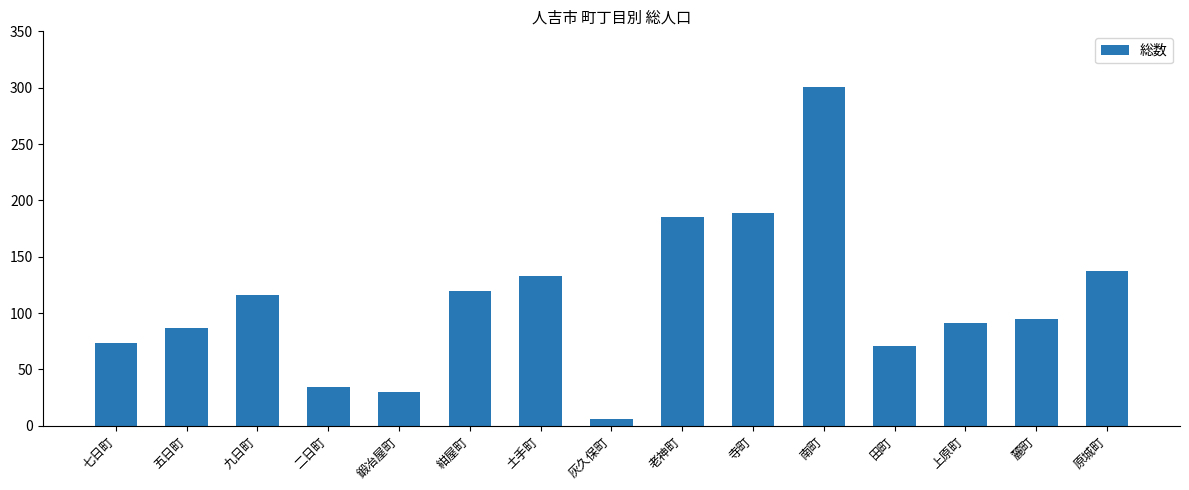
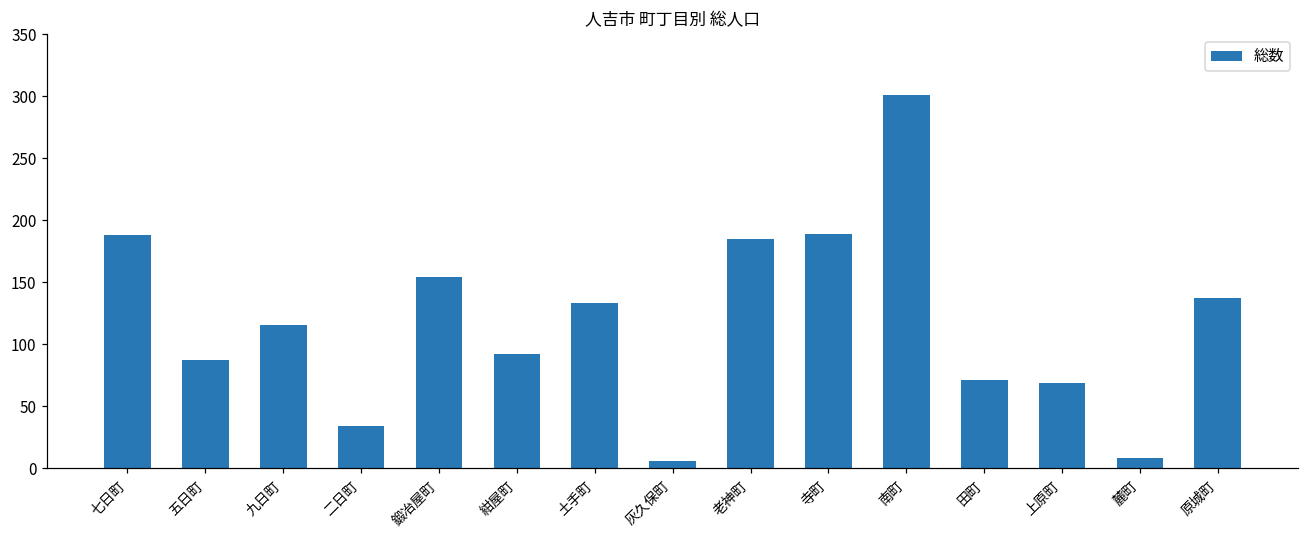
  {
-   "七日町": 73,
+   "七日町": 188,
    "五日町": 87,
    "九日町": 116,
    "二日町": 34,
-   "鍛冶屋町": 30,
-   "紺屋町": 120,
+   "鍛冶屋町": 154,
+   "紺屋町": 92,
    "土手町": 133,
    "灰久保町": 6,
    "老神町": 185,
    "寺町": 189,
    "南町": 301,
    "田町": 71,
-   "上原町": 91,
-   "麓町": 95,
+   "上原町": 69,
+   "麓町": 8,
    "原城町": 137
  }
